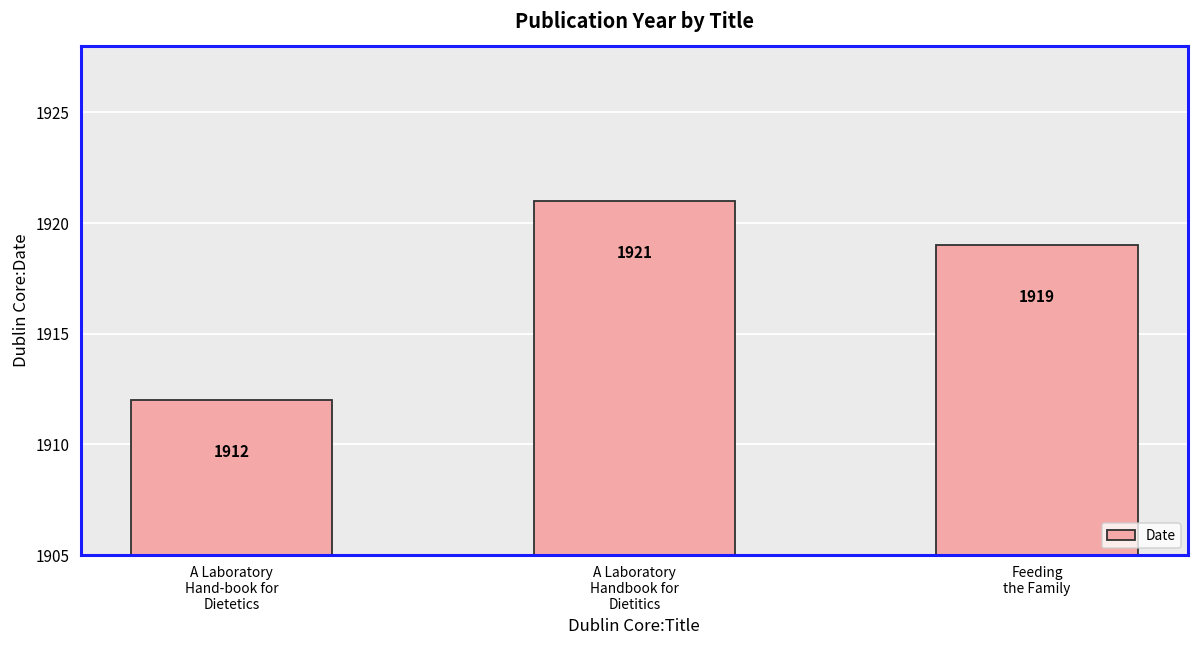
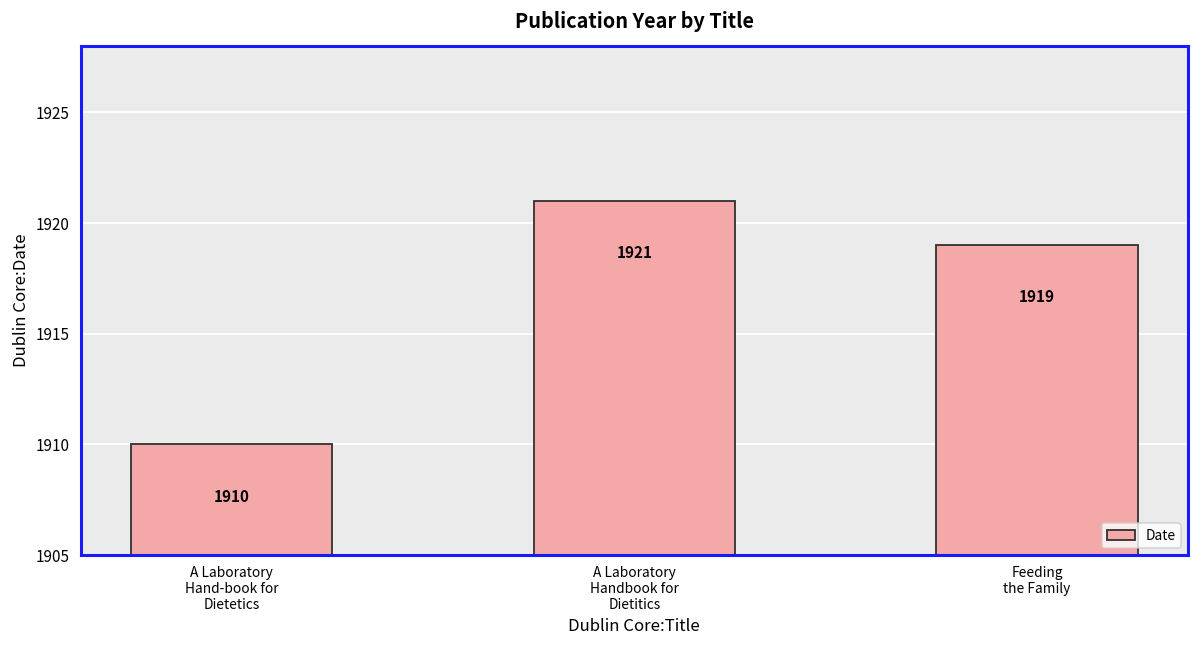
  {
-   "A Laboratory Hand-book for Dietetics": 1912,
+   "A Laboratory Hand-book for Dietetics": 1910,
    "A Laboratory Handbook for Dietitics": 1921,
    "Feeding the Family": 1919
  }
